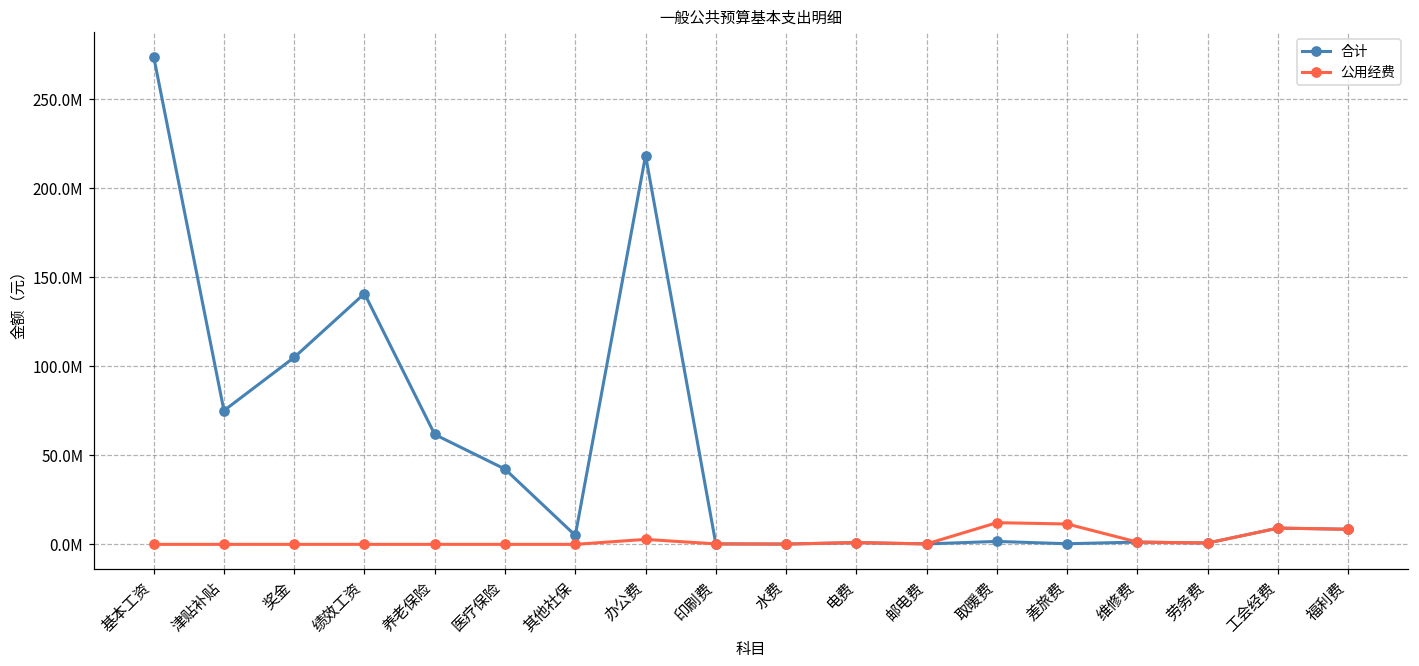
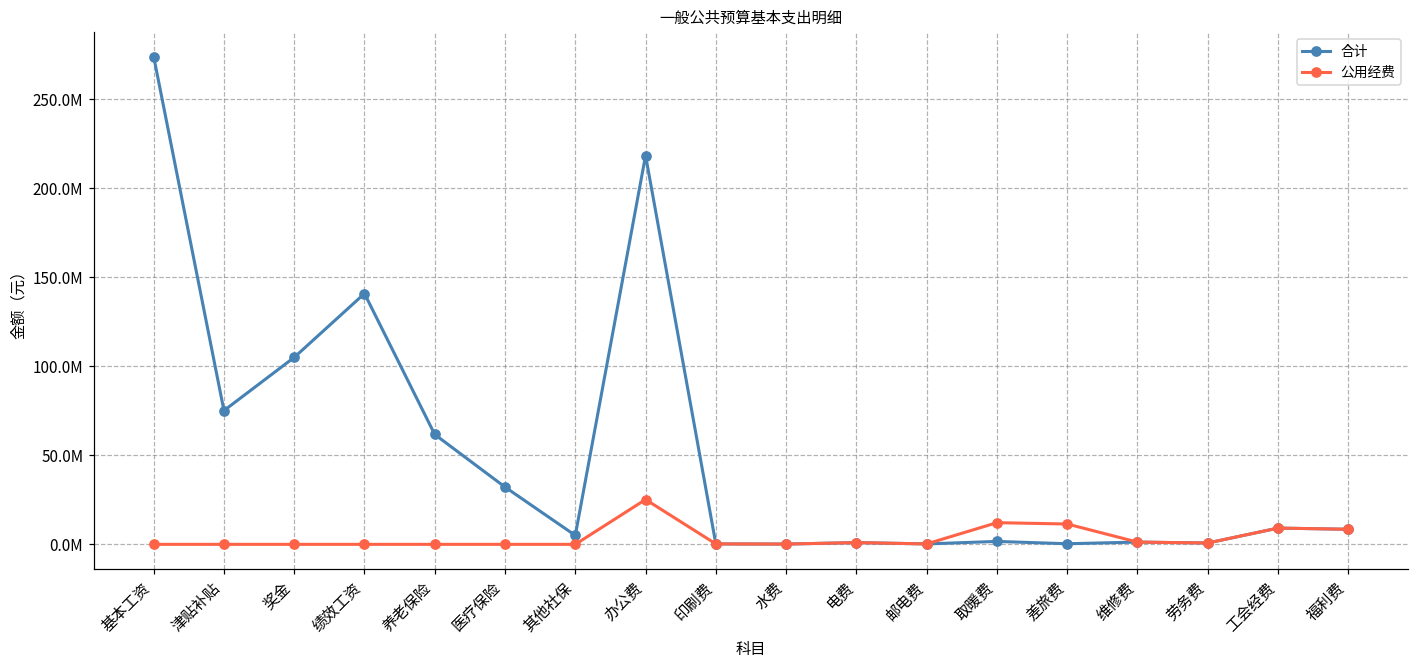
  {
    "合计": {
      "基本工资": 274000000,
      "津贴补贴": 75000000,
      "奖金": 105000000,
      "绩效工资": 141000000,
      "养老保险": 62000000,
-     "医疗保险": 42000000,
+     "医疗保险": 32000000,
      "其他社保": 5000000,
      "办公费": 218000000,
      "取暖费": 2000000,
      "差旅费": 0
    },
    "公用经费": {
      "基本工资": 0,
      "津贴补贴": 0,
      "奖金": 0,
      "绩效工资": 0,
      "养老保险": 0,
      "医疗保险": 0,
      "其他社保": 0,
-     "办公费": 3000000,
+     "办公费": 25000000,
      "取暖费": 12000000,
      "差旅费": 11000000
    }
  }
